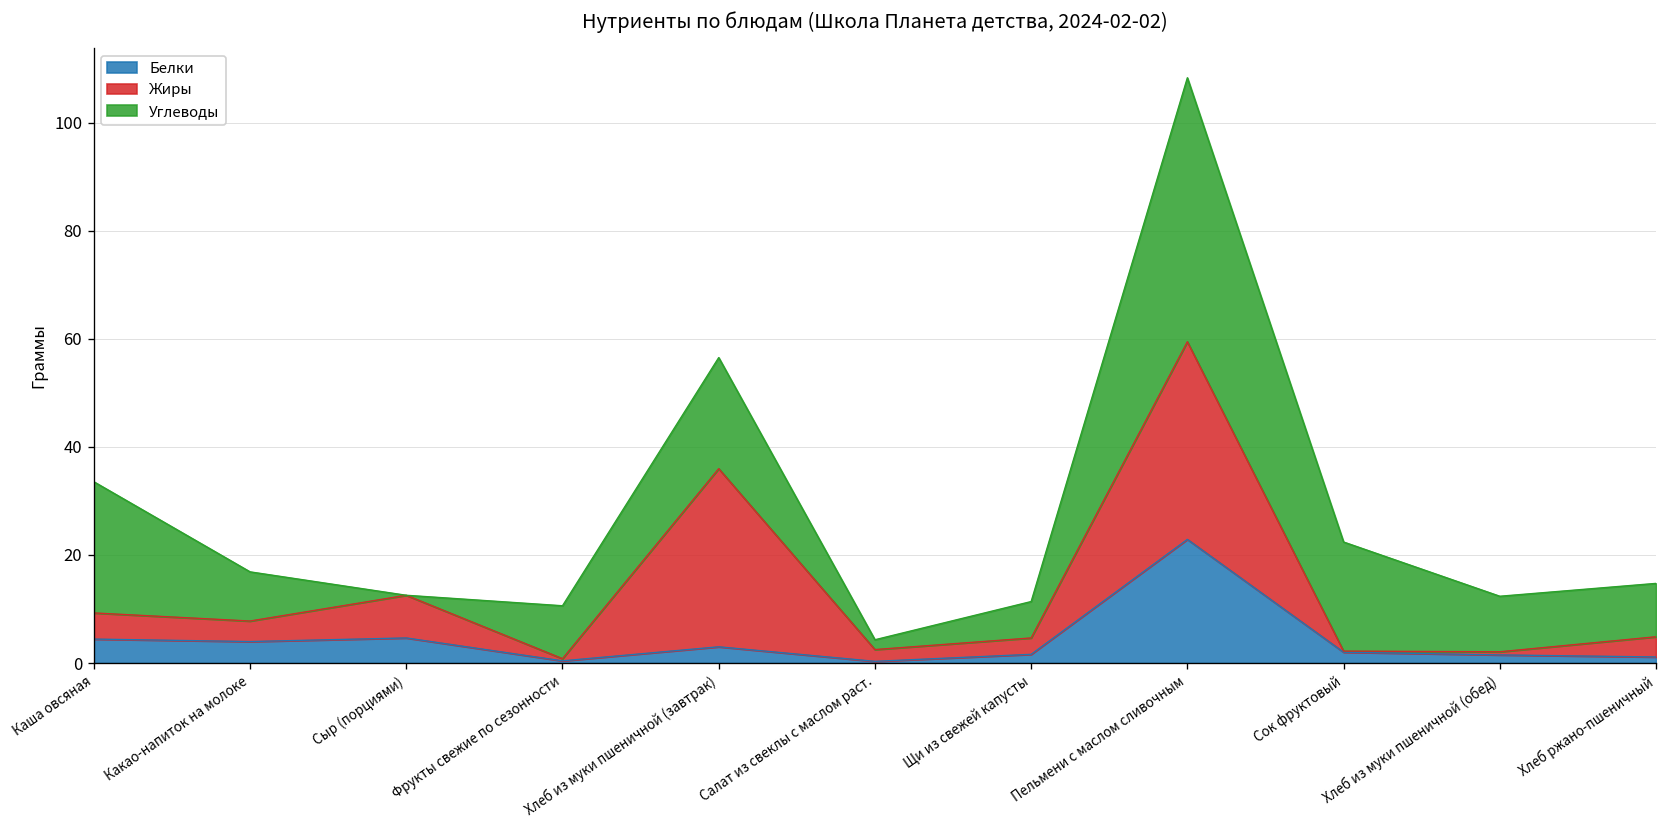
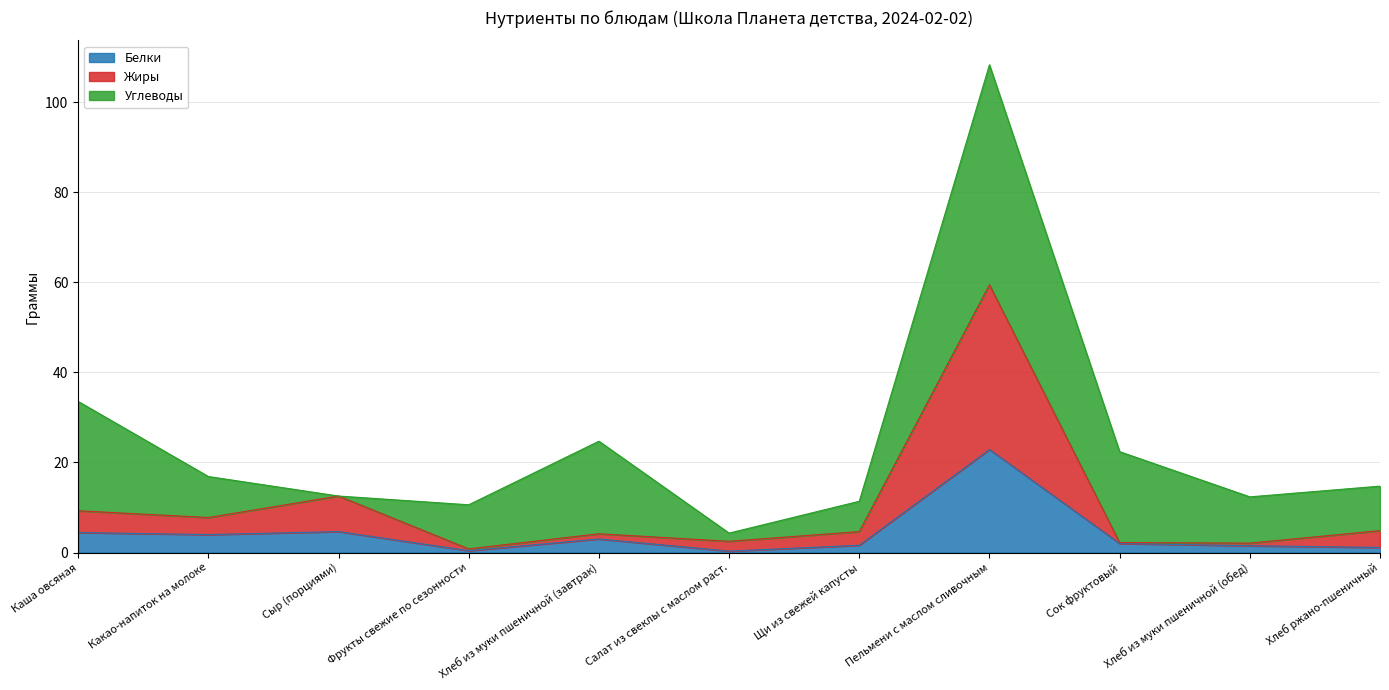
  {
    "Белки": {
      "Каша овсяная": 4,
      "Какао-напиток на молоке": 4,
      "Сыр (порциями)": 5,
      "Хлеб из муки пшеничной (завтрак)": 3,
      "Салат из свеклы с маслом раст.": 0,
      "Щи из свежей капусты": 2,
      "Пельмени с маслом сливочным": 23,
      "Хлеб из муки пшеничной (обед)": 2,
      "Хлеб ржано-пшеничный": 1
    },
    "Жиры": {
      "Каша овсяная": 5,
      "Какао-напиток на молоке": 4,
-     "Хлеб из муки пшеничной (завтрак)": 33,
+     "Хлеб из муки пшеничной (завтрак)": 1,
      "Салат из свеклы с маслом раст.": 2,
      "Щи из свежей капусты": 3,
      "Пельмени с маслом сливочным": 37,
      "Хлеб из муки пшеничной (обед)": 1,
      "Хлеб ржано-пшеничный": 4
    },
    "Углеводы": {
      "Каша овсяная": 24,
      "Какао-напиток на молоке": 9,
      "Фрукты свежие по сезонности": 10,
      "Хлеб из муки пшеничной (завтрак)": 21,
      "Салат из свеклы с маслом раст.": 2,
      "Щи из свежей капусты": 7,
      "Пельмени с маслом сливочным": 49,
      "Сок фруктовый": 20,
      "Хлеб из муки пшеничной (обед)": 10,
      "Хлеб ржано-пшеничный": 10
    }
  }
